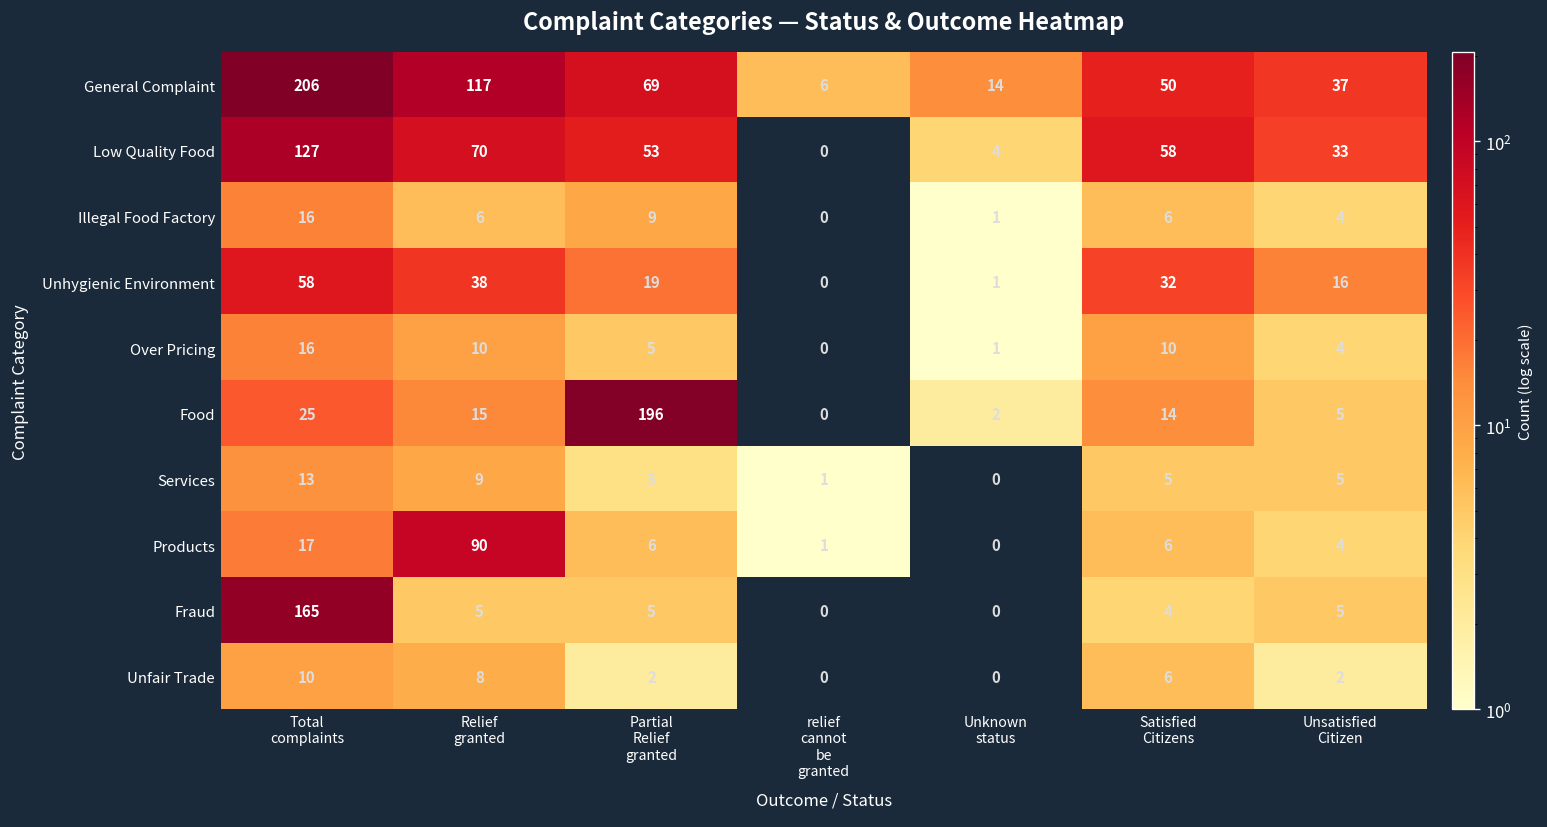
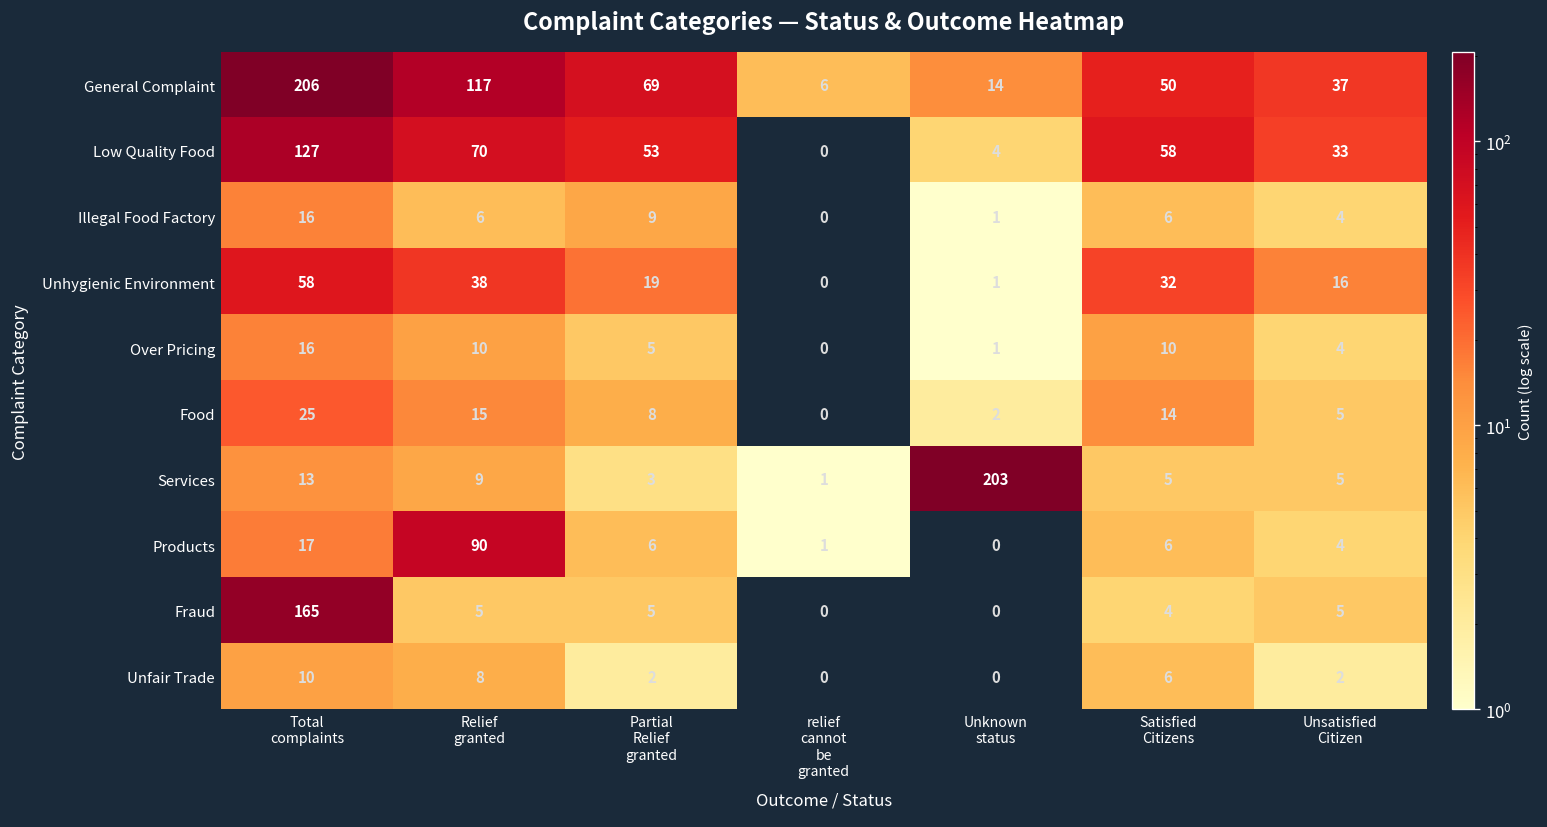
  {
    "Food": {
-     "Partial Relief granted": 196
+     "Partial Relief granted": 8
    },
    "Services": {
-     "Unknown status": 0
+     "Unknown status": 203
    }
  }
